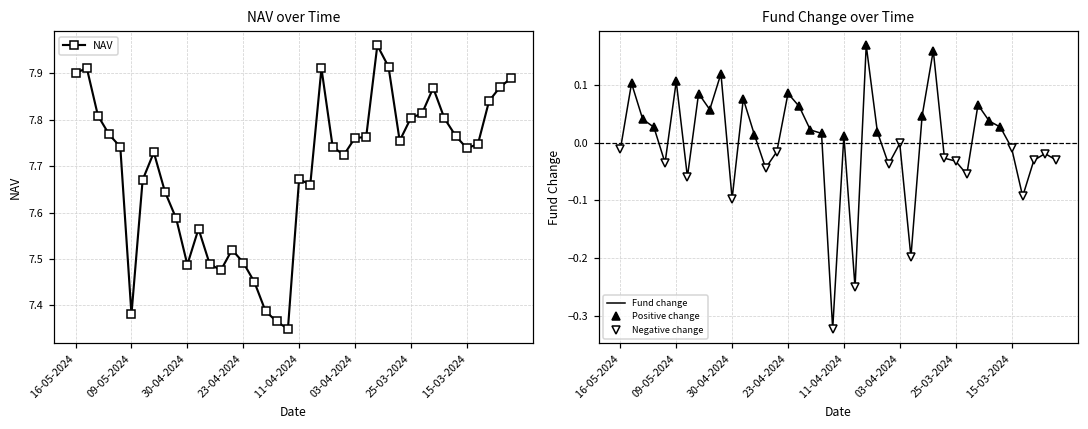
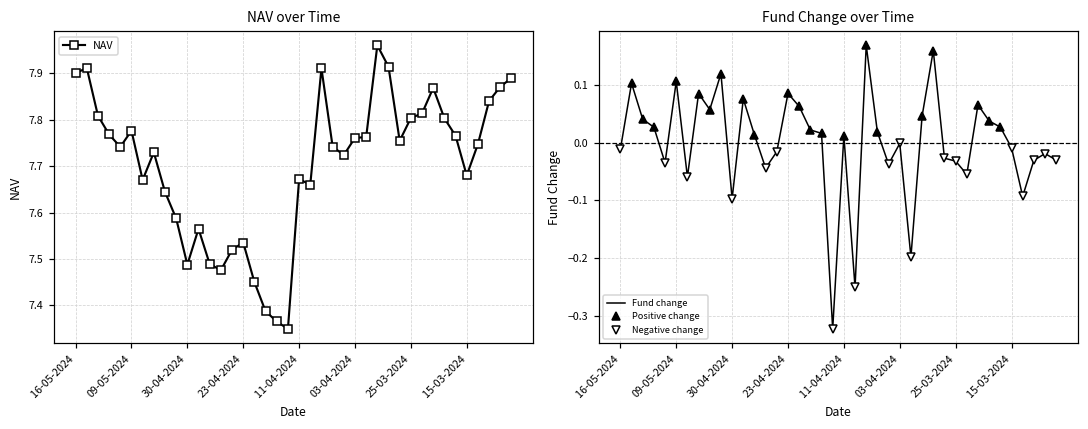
  {
    "NAV over Time": {
      "16-05-2024": 7.90,
-     "09-05-2024": 7.38,
+     "09-05-2024": 7.78,
      "30-04-2024": 7.49,
-     "23-04-2024": 7.49,
+     "23-04-2024": 7.54,
      "11-04-2024": 7.67,
      "03-04-2024": 7.76,
      "25-03-2024": 7.80,
-     "15-03-2024": 7.74
+     "15-03-2024": 7.68
    }
  }
